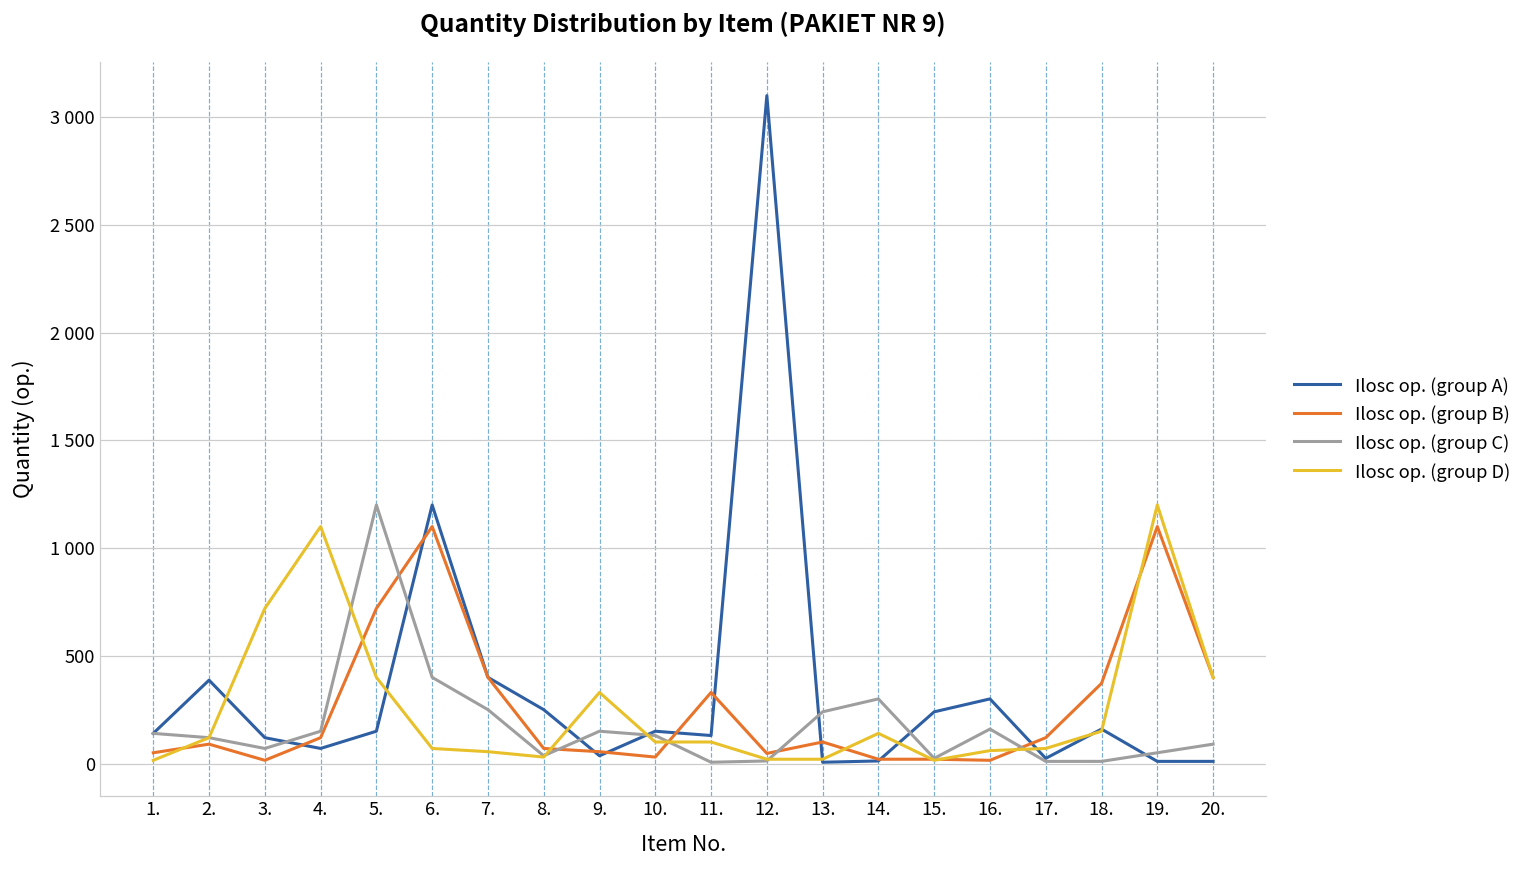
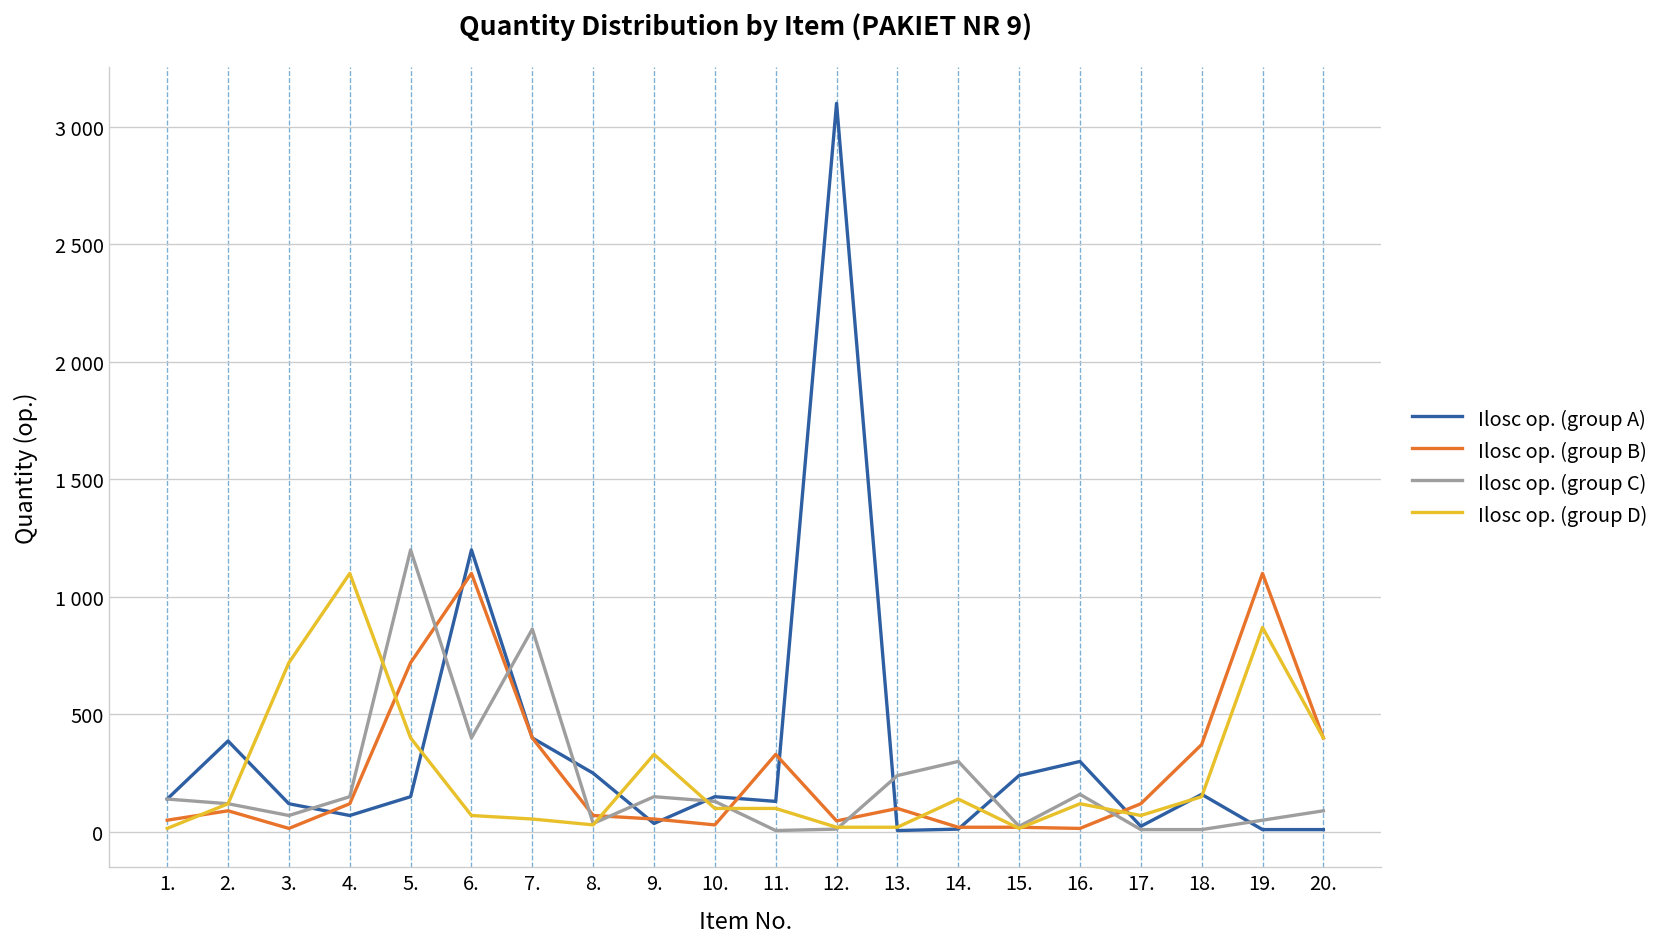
  {
    "Ilosc op. (group A)": {
      "2.": 390,
      "3.": 120,
      "4.": 70,
      "5.": 150,
      "6.": 1200,
      "8.": 250,
      "9.": 40,
      "10.": 150,
      "11.": 130,
      "12.": 3100,
      "13.": 10,
      "15.": 240,
      "16.": 300,
      "17.": 20,
      "19.": 10,
      "20.": 10
    },
    "Ilosc op. (group B)": {
      "1.": 50,
      "2.": 90,
      "3.": 20,
      "4.": 120,
      "5.": 720,
      "6.": 1100,
      "8.": 70,
      "9.": 60,
      "10.": 30,
      "11.": 330,
      "12.": 50,
      "13.": 100,
      "16.": 20,
      "17.": 120,
      "18.": 370,
      "19.": 1100
    },
    "Ilosc op. (group C)": {
      "3.": 70,
      "4.": 150,
      "5.": 1200,
      "6.": 400,
-     "7.": 250,
+     "7.": 860,
      "9.": 150,
      "10.": 130,
      "11.": 10,
      "13.": 240,
      "14.": 300,
      "16.": 160,
      "17.": 10,
      "18.": 10,
      "19.": 50,
      "20.": 90
    },
    "Ilosc op. (group D)": {
      "1.": 20,
      "3.": 720,
      "4.": 1100,
      "5.": 400,
      "6.": 70,
      "7.": 60,
      "9.": 330,
      "10.": 100,
      "11.": 100,
      "13.": 20,
      "14.": 140,
-     "16.": 60,
+     "16.": 120,
      "17.": 70,
-     "19.": 1200
+     "19.": 870
    }
  }
